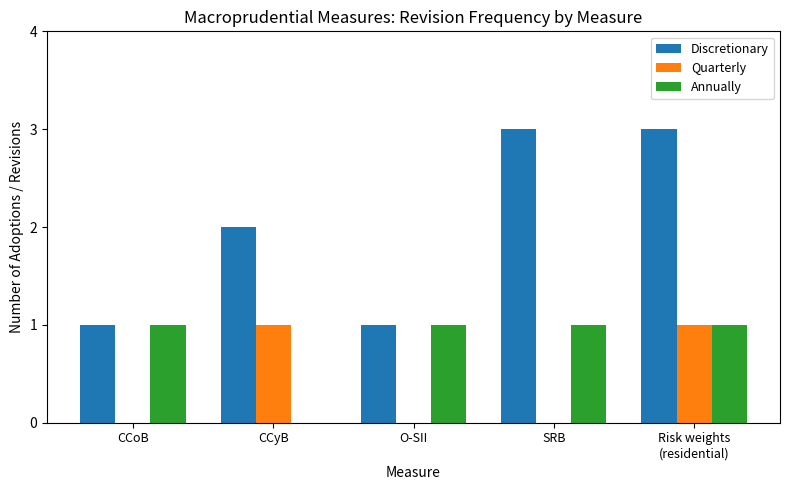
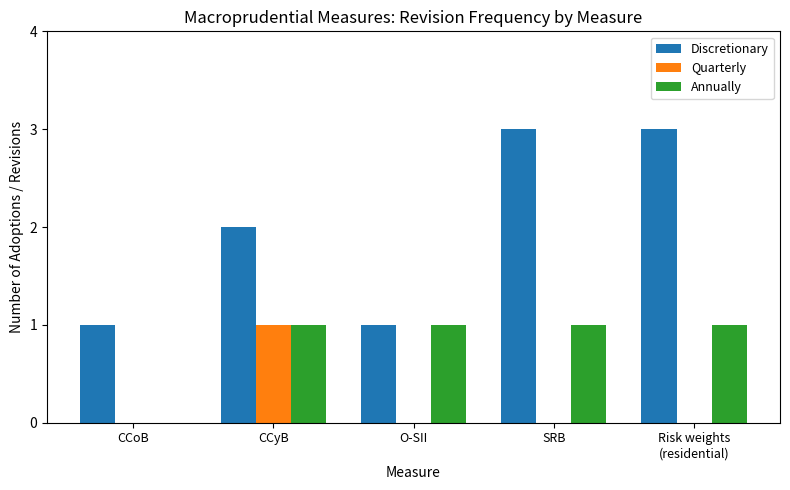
  {
    "Discretionary": {
      "CCoB": 1,
      "CCyB": 2,
      "O-SII": 1,
      "SRB": 3,
      "Risk weights (residential)": 3
    },
    "Quarterly": {
      "CCoB": 0,
      "CCyB": 1,
      "O-SII": 0,
      "SRB": 0,
-     "Risk weights (residential)": 1
+     "Risk weights (residential)": 0
    },
    "Annually": {
-     "CCoB": 1,
-     "CCyB": 0,
+     "CCoB": 0,
+     "CCyB": 1,
      "O-SII": 1,
      "SRB": 1,
      "Risk weights (residential)": 1
    }
  }
